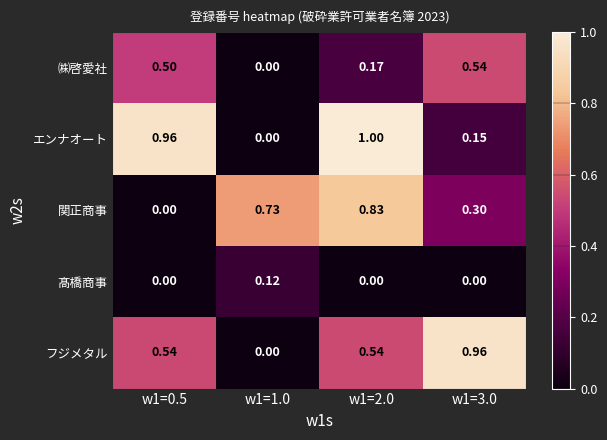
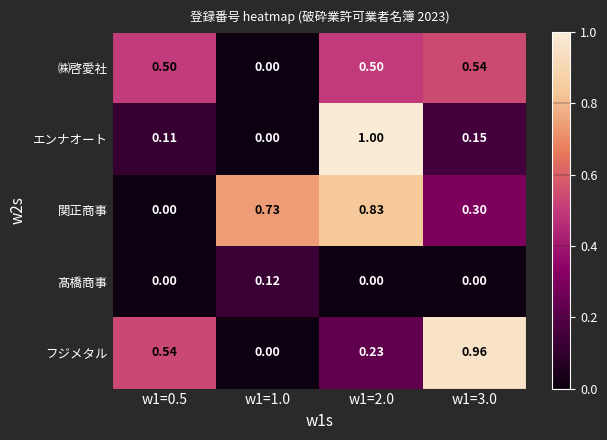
  {
    "㈱啓愛社": {
      "w1=0.5": 0.50,
      "w1=1.0": 0.00,
-     "w1=2.0": 0.17,
+     "w1=2.0": 0.50,
      "w1=3.0": 0.54
    },
    "エンナオート": {
-     "w1=0.5": 0.96,
+     "w1=0.5": 0.11,
      "w1=1.0": 0.00,
      "w1=2.0": 1.00,
      "w1=3.0": 0.15
    },
    "関正商事": {
      "w1=0.5": 0.00,
      "w1=1.0": 0.73,
      "w1=2.0": 0.83,
      "w1=3.0": 0.30
    },
    "髙橋商事": {
      "w1=0.5": 0.00,
      "w1=1.0": 0.12,
      "w1=2.0": 0.00,
      "w1=3.0": 0.00
    },
    "フジメタル": {
      "w1=0.5": 0.54,
      "w1=1.0": 0.00,
-     "w1=2.0": 0.54,
+     "w1=2.0": 0.23,
      "w1=3.0": 0.96
    }
  }
